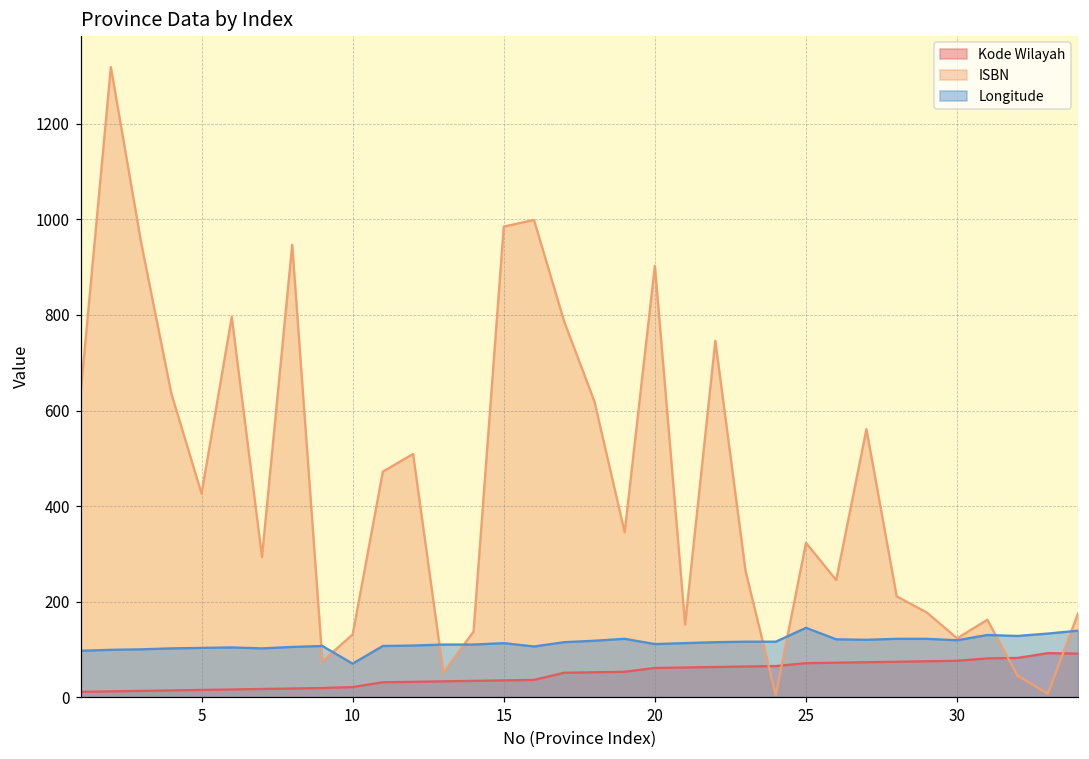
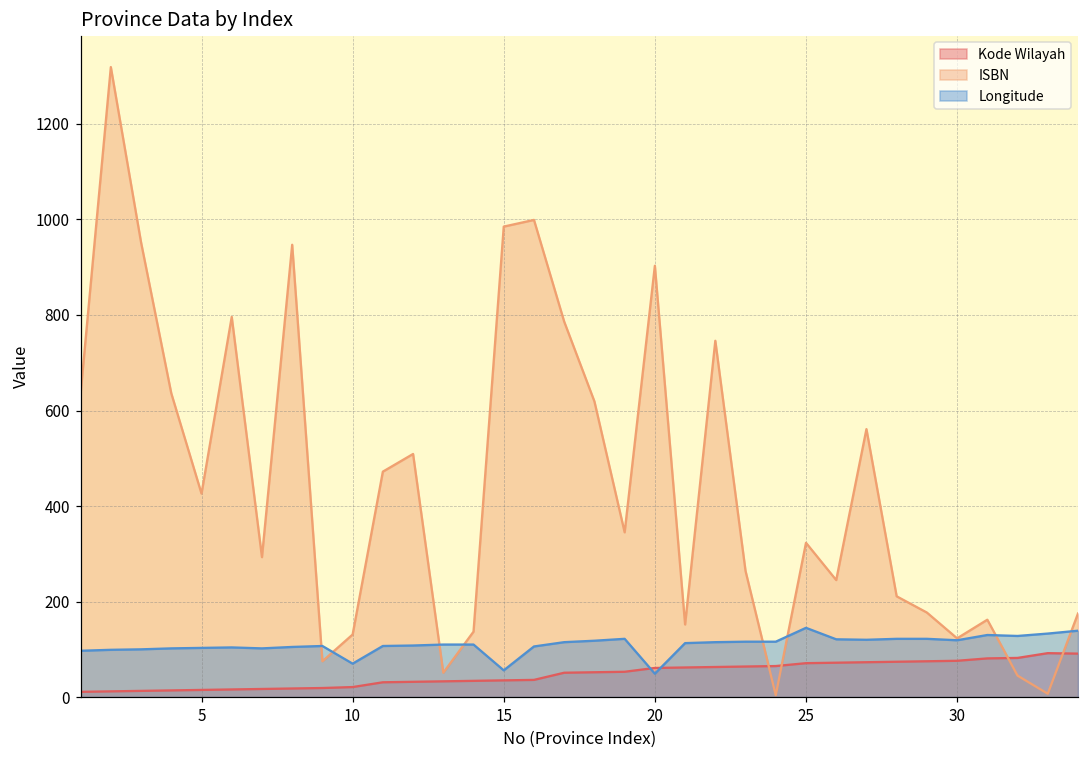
  {
    "Longitude": {
      "5": 100,
      "10": 70,
-     "15": 110,
-     "20": 110,
+     "15": 60,
+     "20": 50,
      "25": 150
    }
  }
